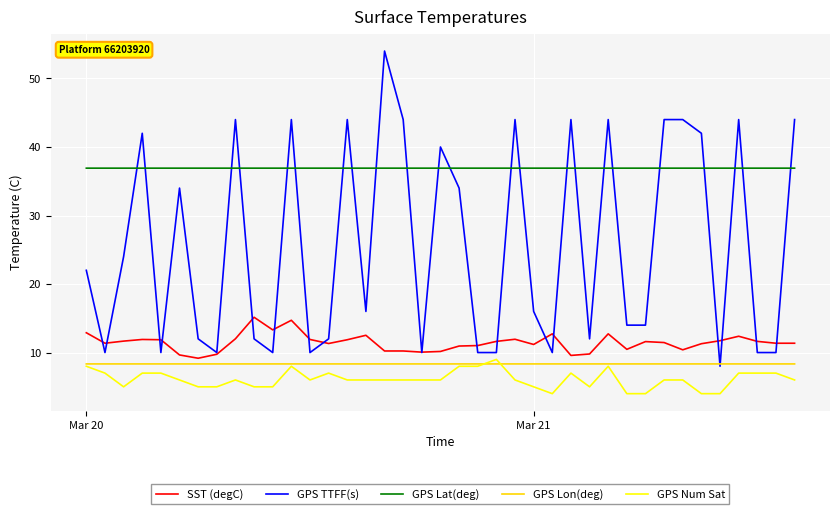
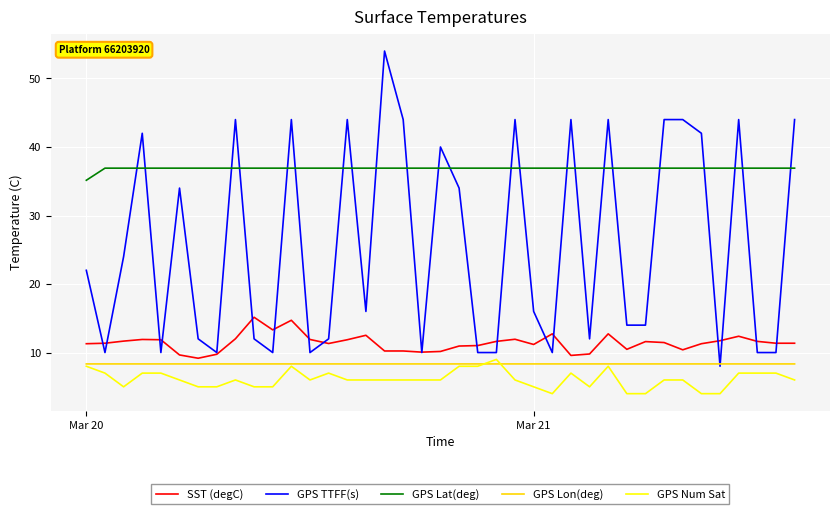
  {
    "SST (degC)": {
-     "Mar 20": 13,
+     "Mar 20": 11,
      "Mar 21": 11
    },
    "GPS TTFF(s)": {
      "Mar 20": 22,
      "Mar 21": 16
    },
    "GPS Lat(deg)": {
-     "Mar 20": 37,
+     "Mar 20": 35,
      "Mar 21": 37
    }
  }
